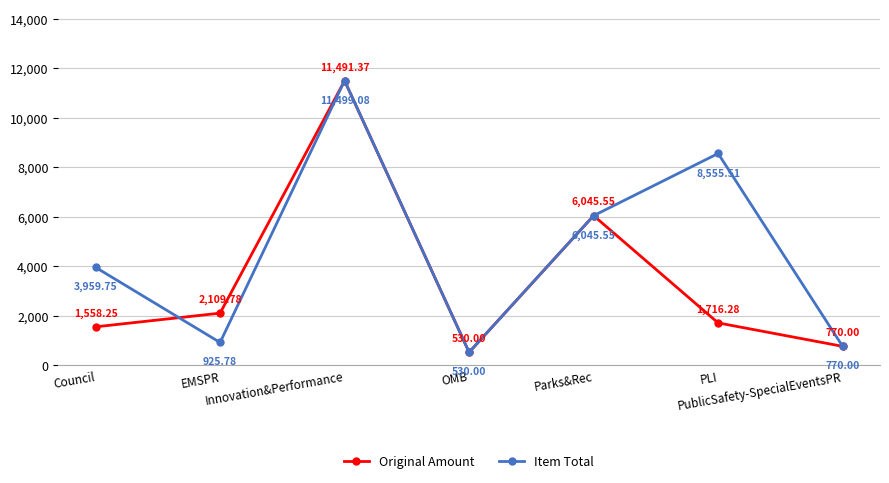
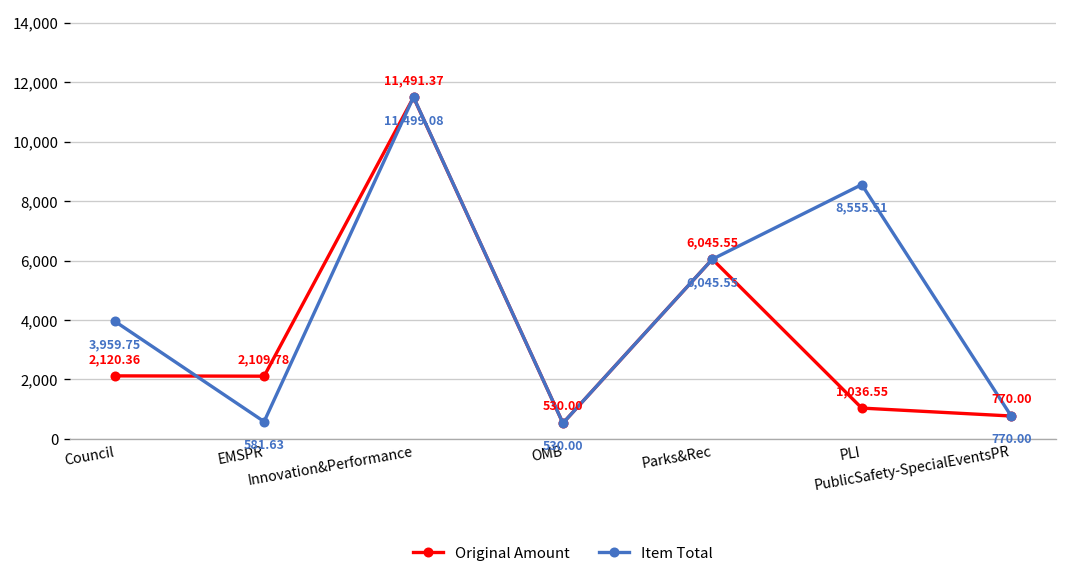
  {
    "Original Amount": {
-     "Council": "1,558.25",
+     "Council": "2,120.36",
      "EMSPR": "2,109.78",
-     "PLI": "1,716.28"
+     "PLI": "1,036.55"
    },
    "Item Total": {
      "Council": "3,959.75",
-     "EMSPR": "925.78",
+     "EMSPR": "581.63",
      "PLI": "8,555.51"
    }
  }
